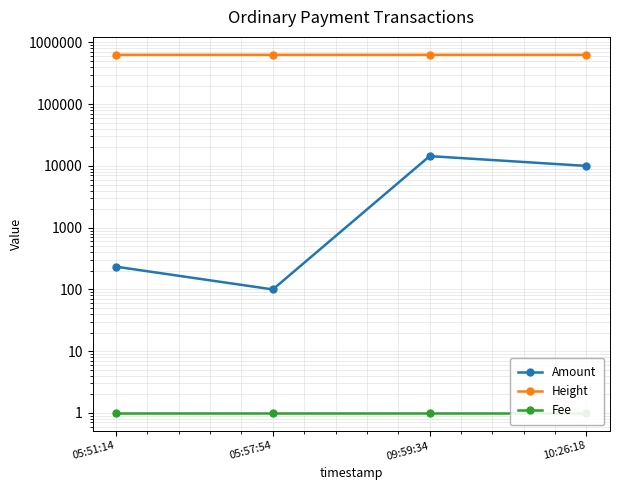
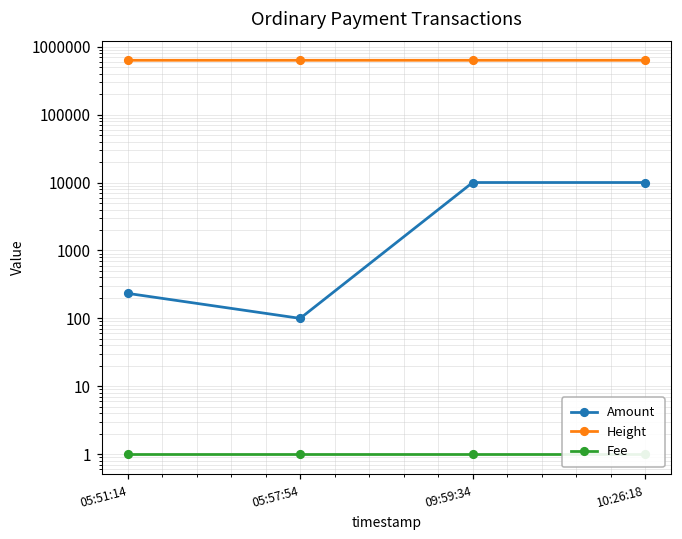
  {
    "Amount": {
      "05:51:14": 230,
      "05:57:54": 100,
-     "09:59:34": 14000,
+     "09:59:34": 10000,
      "10:26:18": 10000
    },
    "Height": {
      "05:51:14": 600000,
      "05:57:54": 600000,
      "09:59:34": 600000,
      "10:26:18": 600000
    },
    "Fee": {
      "05:51:14": 1,
      "05:57:54": 1,
      "09:59:34": 1
    }
  }
